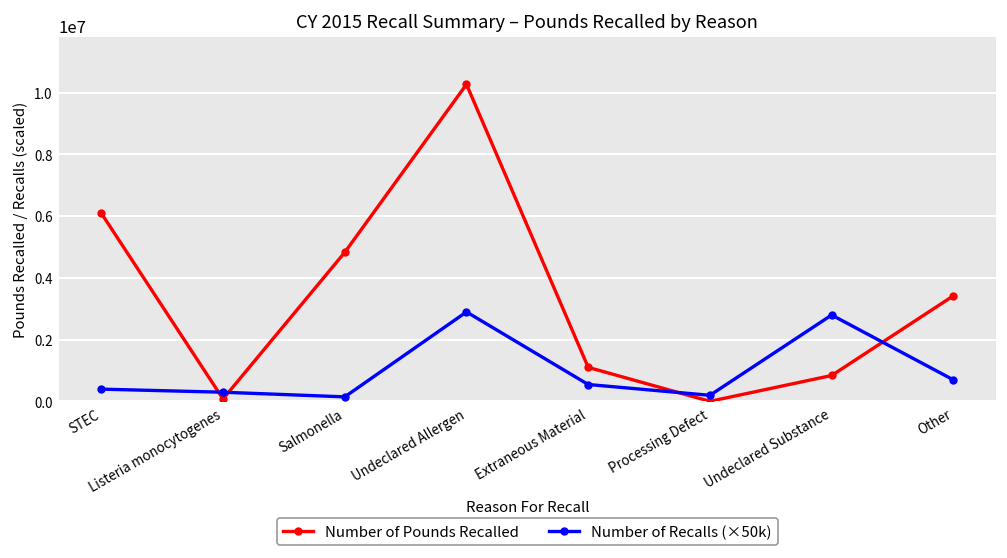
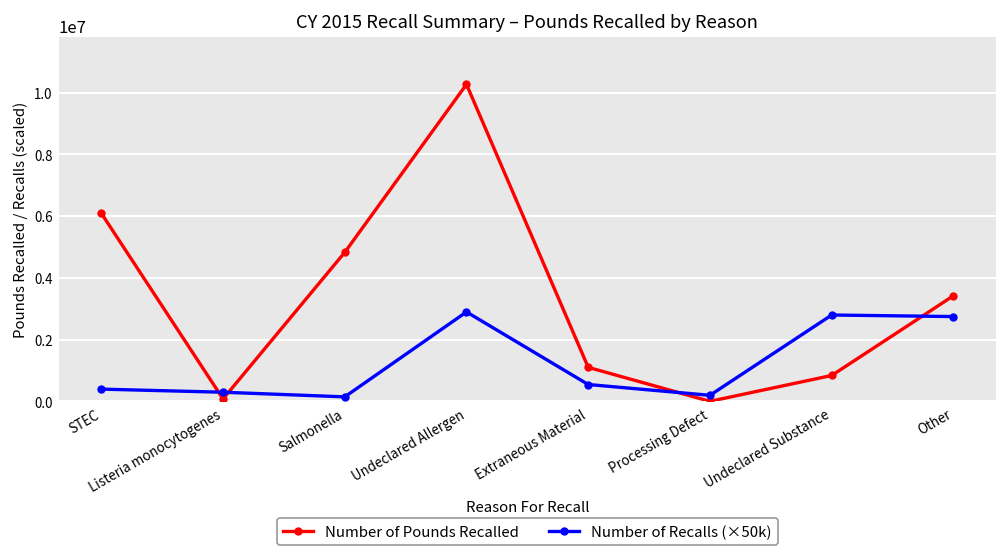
  {
    "Number of Pounds Recalled": {
      "STEC": 6100000,
      "Listeria monocytogenes": 100000,
      "Salmonella": 4800000,
      "Undeclared Allergen": 10300000,
      "Extraneous Material": 1100000,
      "Processing Defect": 0,
      "Undeclared Substance": 800000,
      "Other": 3400000
    },
    "Number of Recalls (×50k)": {
      "STEC": 400000,
      "Listeria monocytogenes": 300000,
      "Salmonella": 200000,
      "Undeclared Allergen": 2900000,
      "Extraneous Material": 600000,
      "Processing Defect": 200000,
      "Undeclared Substance": 2800000,
-     "Other": 700000
+     "Other": 2800000
    }
  }
